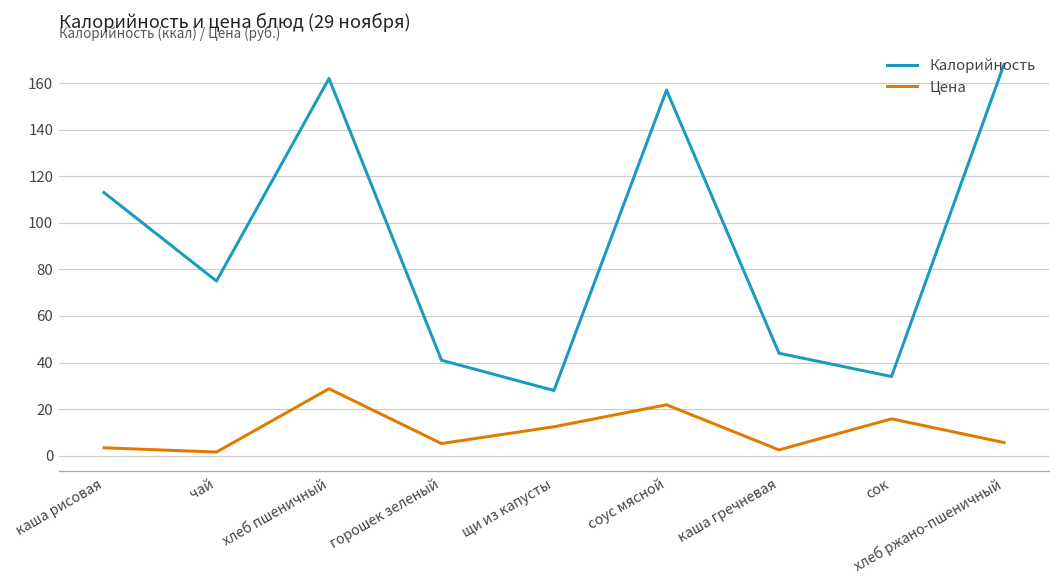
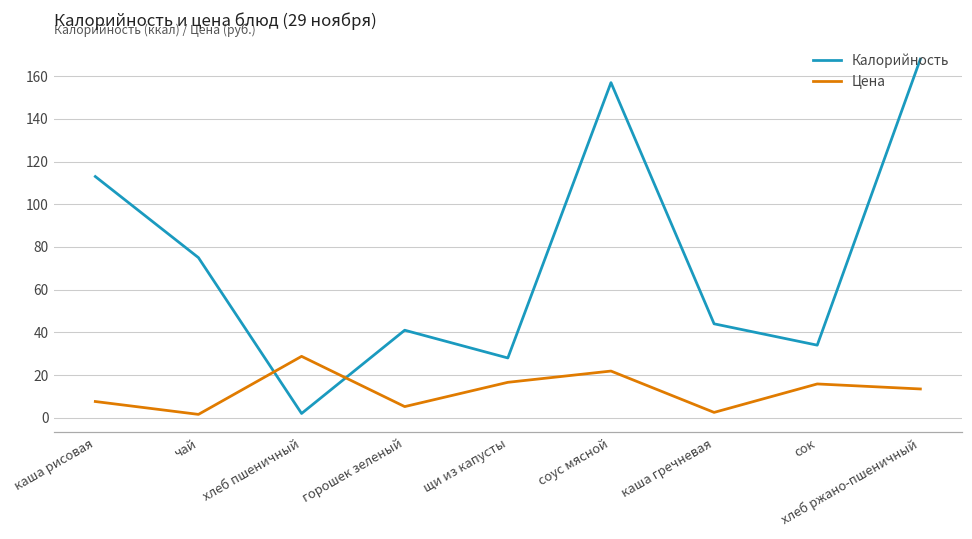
  {
    "Калорийность": {
      "каша рисовая": 113,
      "чай": 75,
-     "хлеб пшеничный": 162,
+     "хлеб пшеничный": 2,
      "горошек зеленый": 41,
      "щи из капусты": 28,
      "соус мясной": 157,
      "каша гречневая": 44,
      "сок": 34,
      "хлеб ржано-пшеничный": 168
    },
    "Цена": {
-     "каша рисовая": 3,
+     "каша рисовая": 8,
      "чай": 2,
      "хлеб пшеничный": 29,
      "горошек зеленый": 5,
-     "щи из капусты": 12,
+     "щи из капусты": 17,
      "соус мясной": 22,
      "каша гречневая": 3,
      "сок": 16,
-     "хлеб ржано-пшеничный": 6
+     "хлеб ржано-пшеничный": 13
    }
  }
